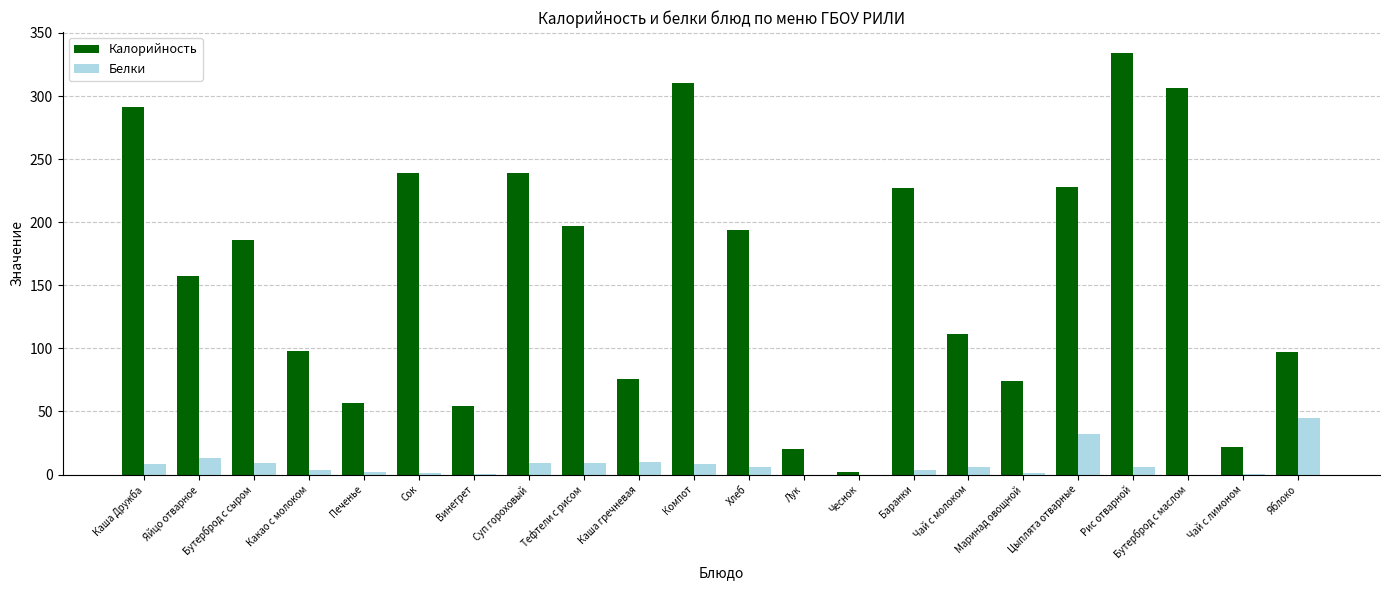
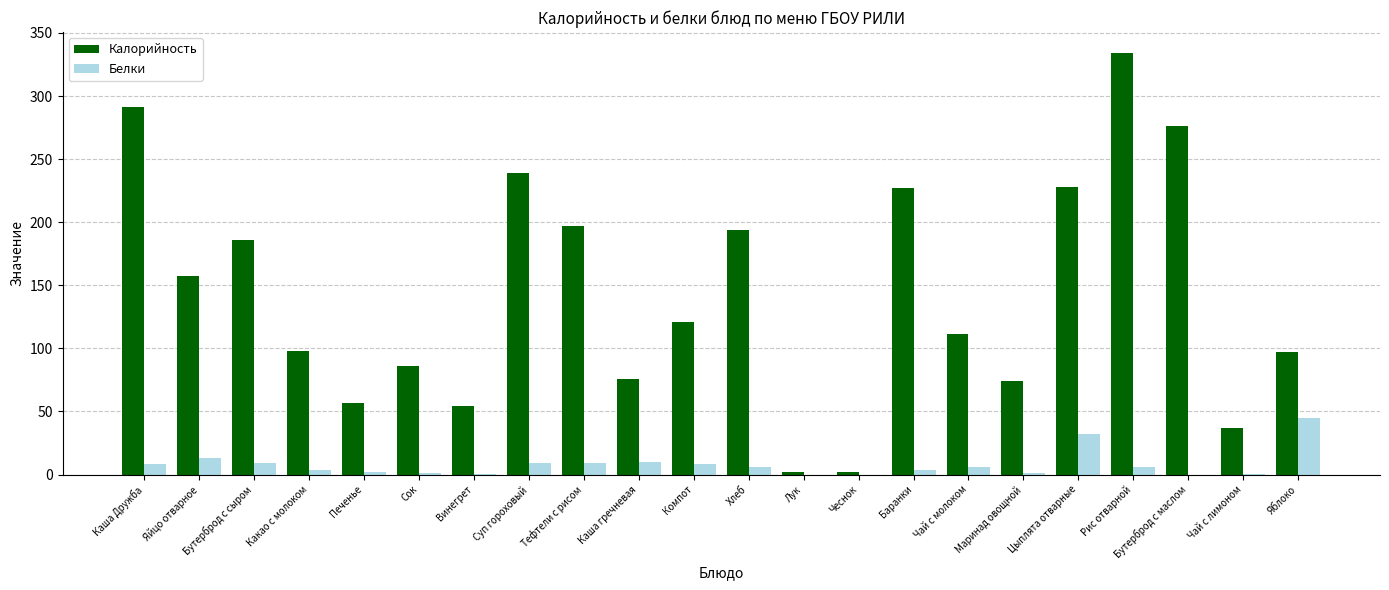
  {
    "Калорийность": {
      "Каша Дружба": 291,
      "Яйцо отварное": 157,
      "Бутерброд с сыром": 186,
      "Какао с молоком": 98,
      "Печенье": 57,
-     "Сок": 239,
+     "Сок": 86,
      "Винегрет": 54,
      "Суп гороховый": 239,
      "Тефтели с рисом": 197,
      "Каша гречневая": 76,
-     "Компот": 310,
+     "Компот": 121,
      "Хлеб": 194,
-     "Лук": 20,
+     "Лук": 2,
      "Чеснок": 2,
      "Баранки": 227,
      "Чай с молоком": 111,
      "Маринад овощной": 74,
      "Цыплята отварные": 228,
      "Рис отварной": 334,
-     "Бутерброд с маслом": 306,
-     "Чай с лимоном": 22,
+     "Бутерброд с маслом": 276,
+     "Чай с лимоном": 37,
      "Яблоко": 97
    },
    "Белки": {
      "Каша Дружба": 8,
      "Яйцо отварное": 13,
      "Бутерброд с сыром": 9,
      "Какао с молоком": 4,
      "Печенье": 2,
      "Суп гороховый": 9,
      "Тефтели с рисом": 9,
      "Каша гречневая": 10,
      "Компот": 8,
      "Хлеб": 6,
      "Лук": 0,
      "Чеснок": 0,
      "Баранки": 4,
      "Чай с молоком": 6,
      "Цыплята отварные": 32,
      "Рис отварной": 6,
      "Бутерброд с маслом": 0,
      "Яблоко": 45
    }
  }
